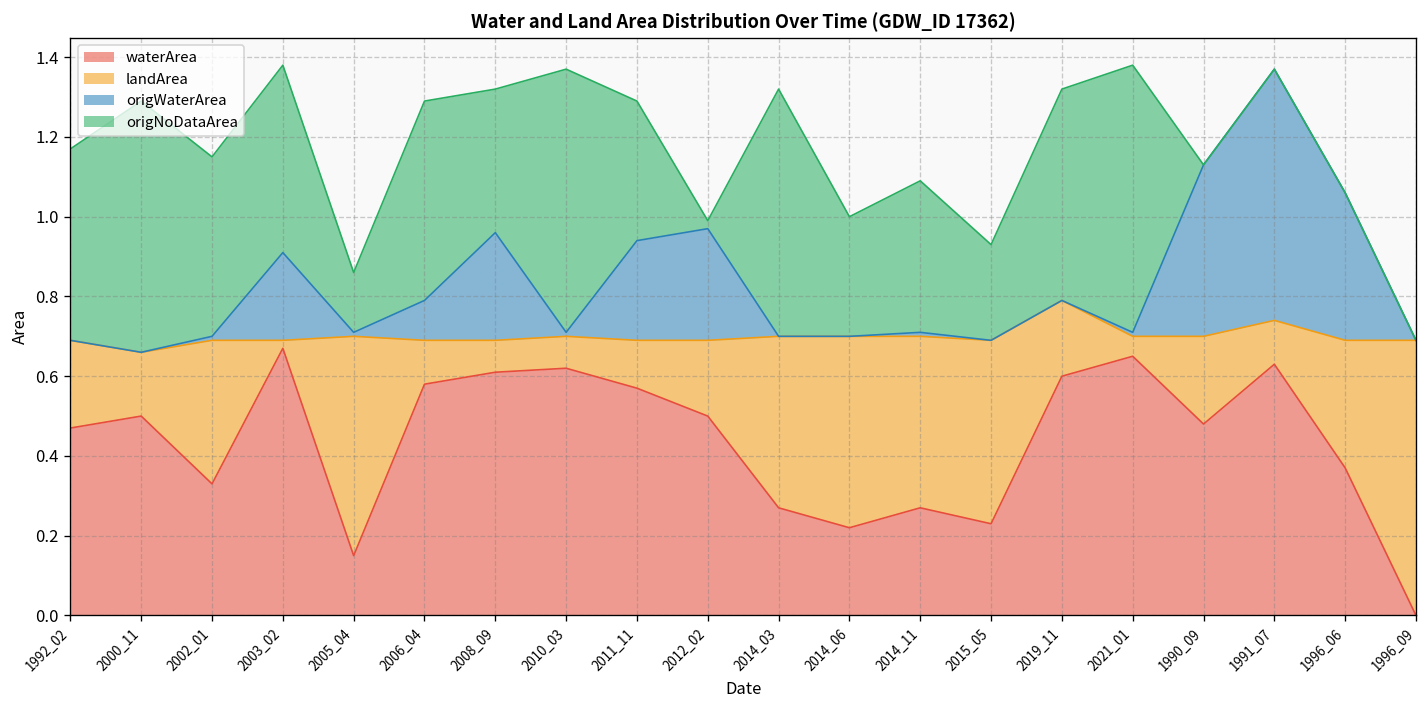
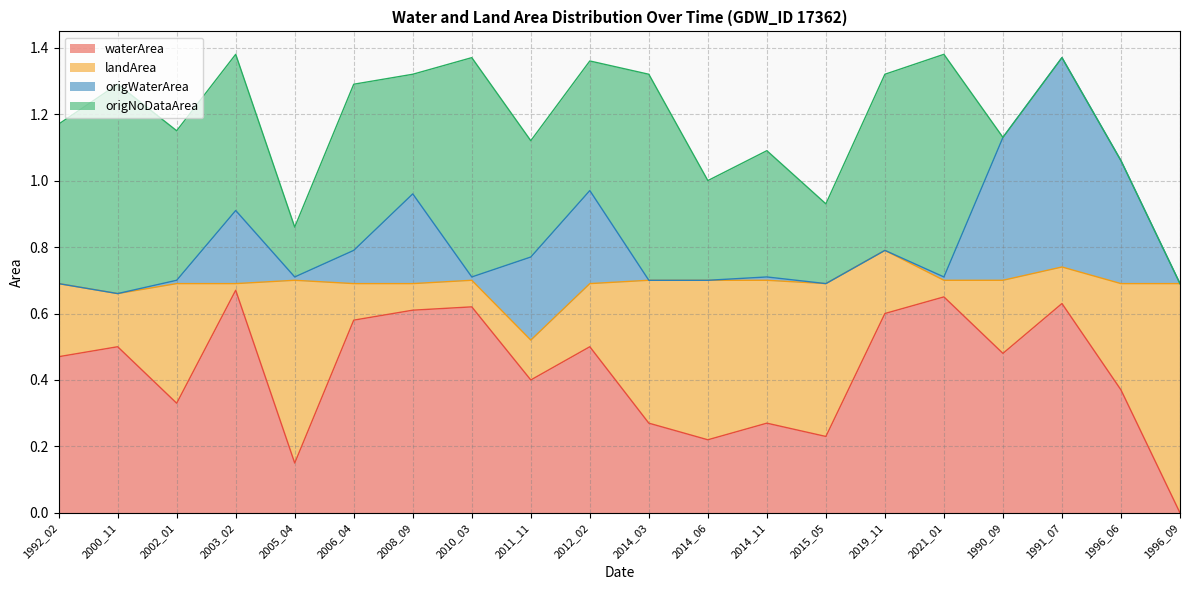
  {
    "waterArea": {
      "1992_02": 0.47,
      "2000_11": 0.50,
      "2002_01": 0.33,
      "2003_02": 0.67,
      "2005_04": 0.15,
      "2006_04": 0.58,
      "2008_09": 0.61,
      "2010_03": 0.62,
-     "2011_11": 0.57,
+     "2011_11": 0.40,
      "2012_02": 0.50,
      "2014_03": 0.27,
      "2014_06": 0.22,
      "2014_11": 0.27,
      "2015_05": 0.23,
      "2019_11": 0.60,
      "2021_01": 0.65,
      "1990_09": 0.48,
      "1991_07": 0.63,
      "1996_06": 0.37,
      "1996_09": 0.00
    },
    "landArea": {
      "2002_01": 0.36,
      "2003_02": 0.02,
      "2005_04": 0.55,
      "2006_04": 0.11,
      "2008_09": 0.08,
      "2010_03": 0.08,
      "2011_11": 0.12,
      "2012_02": 0.19,
      "2014_11": 0.43,
      "2021_01": 0.05,
      "1990_09": 0.22,
      "1991_07": 0.11,
      "1996_06": 0.32
    },
    "origWaterArea": {
      "2002_01": 0.01,
      "2003_02": 0.22,
      "2005_04": 0.01,
      "2006_04": 0.10,
      "2008_09": 0.27,
      "2010_03": 0.01,
      "2011_11": 0.25,
      "2012_02": 0.28,
      "2014_11": 0.01,
      "2021_01": 0.01
    },
    "origNoDataArea": {
      "1992_02": 0.48,
      "2002_01": 0.45,
      "2003_02": 0.47,
      "2005_04": 0.15,
      "2006_04": 0.50,
      "2008_09": 0.36,
      "2010_03": 0.66,
      "2011_11": 0.35,
-     "2012_02": 0.02,
+     "2012_02": 0.39,
      "2014_03": 0.62,
      "2014_06": 0.30,
      "2014_11": 0.38,
      "2015_05": 0.24,
      "2019_11": 0.53,
      "2021_01": 0.67
    }
  }
